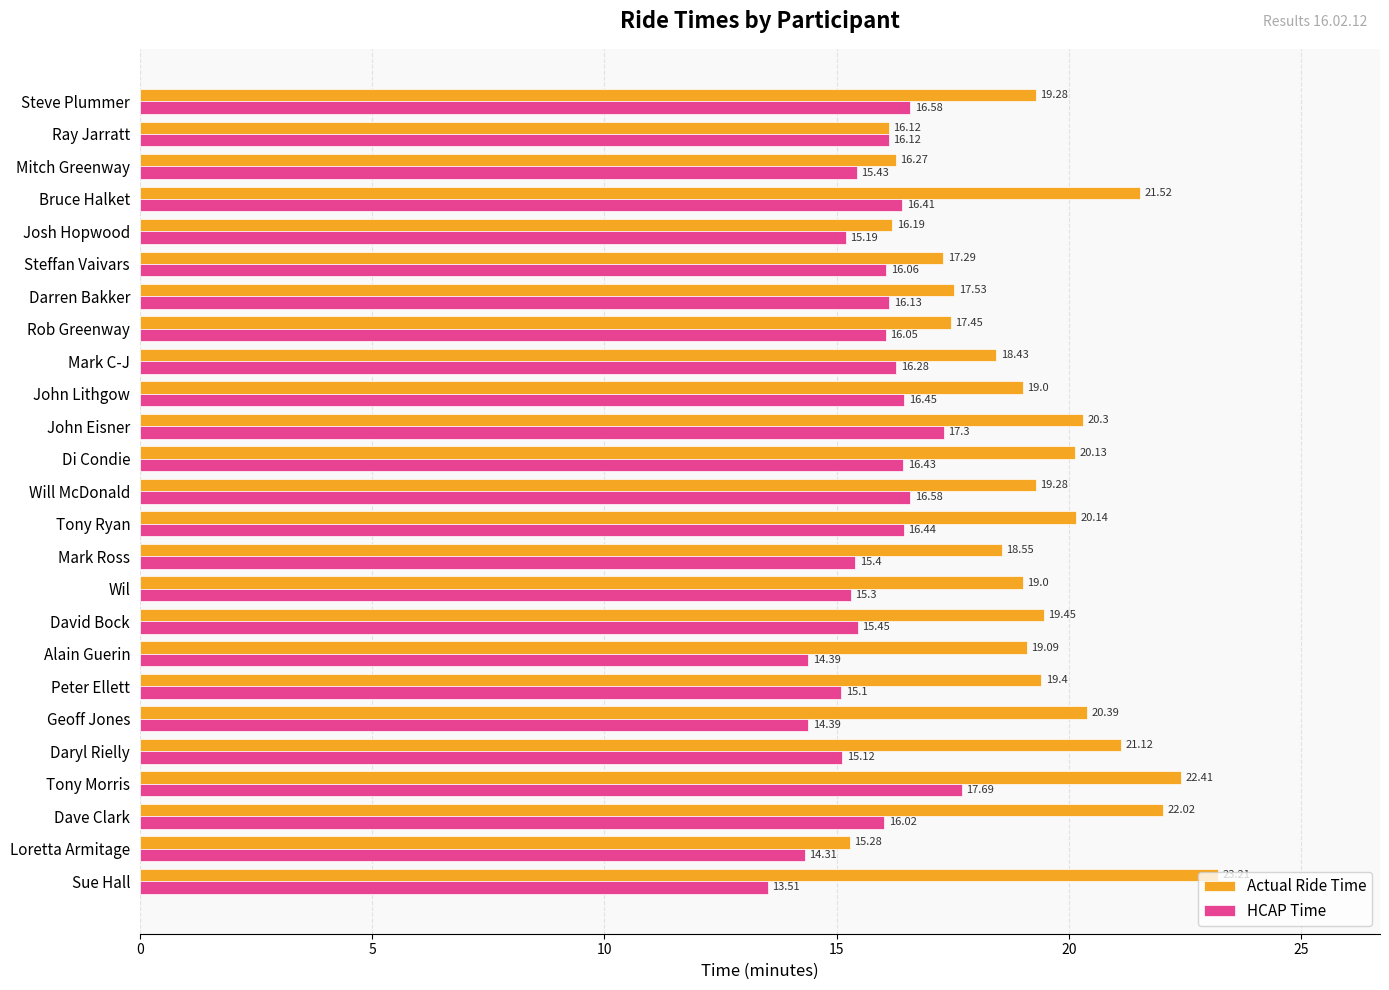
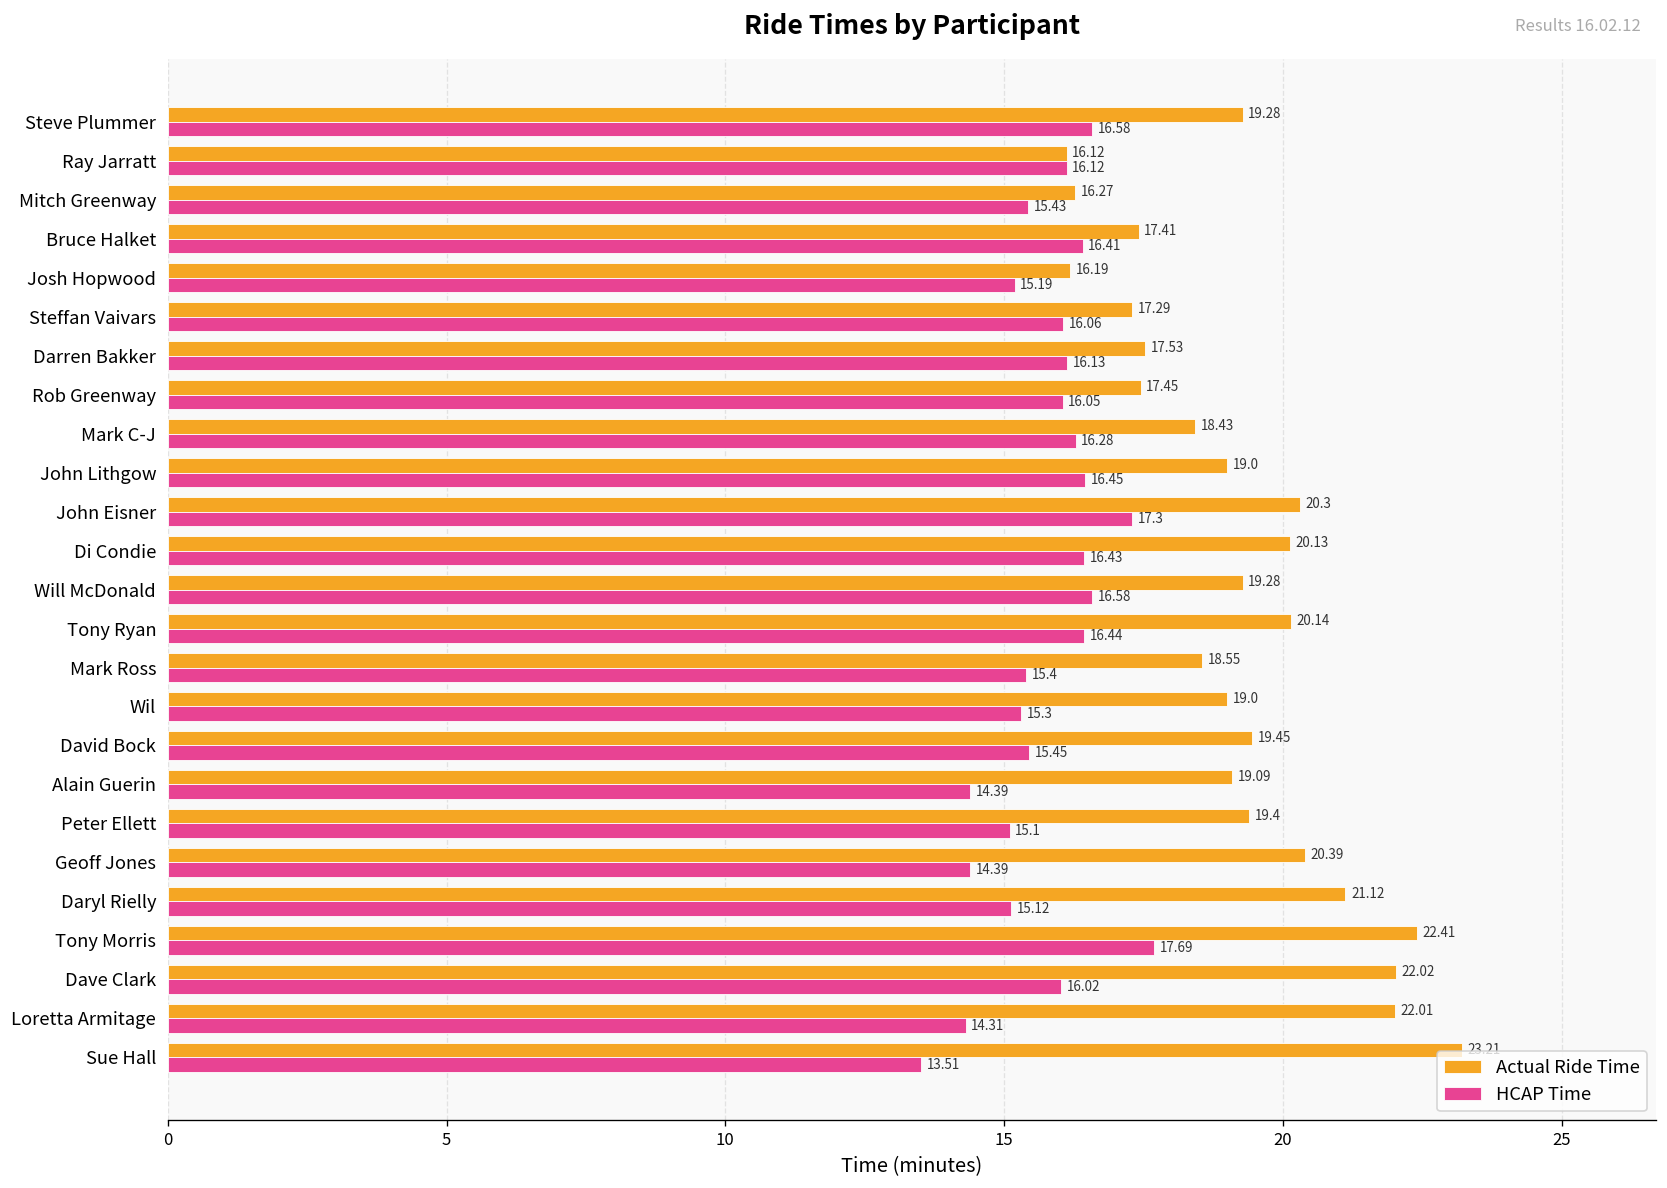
  {
    "Actual Ride Time": {
      "Steve Plummer": 19.28,
      "Ray Jarratt": 16.12,
      "Mitch Greenway": 16.27,
-     "Bruce Halket": 21.52,
+     "Bruce Halket": 17.41,
      "Josh Hopwood": 16.19,
      "Steffan Vaivars": 17.29,
      "Darren Bakker": 17.53,
      "Rob Greenway": 17.45,
      "Mark C-J": 18.43,
      "John Lithgow": 19.0,
      "John Eisner": 20.3,
      "Di Condie": 20.13,
      "Will McDonald": 19.28,
      "Tony Ryan": 20.14,
      "Mark Ross": 18.55,
      "Wil": 19.0,
      "David Bock": 19.45,
      "Alain Guerin": 19.09,
      "Peter Ellett": 19.4,
      "Geoff Jones": 20.39,
      "Daryl Rielly": 21.12,
      "Tony Morris": 22.41,
      "Dave Clark": 22.02,
-     "Loretta Armitage": 15.28
+     "Loretta Armitage": 22.01
    },
    "HCAP Time": {
      "Steve Plummer": 16.58,
      "Ray Jarratt": 16.12,
      "Mitch Greenway": 15.43,
      "Bruce Halket": 16.41,
      "Josh Hopwood": 15.19,
      "Steffan Vaivars": 16.06,
      "Darren Bakker": 16.13,
      "Rob Greenway": 16.05,
      "Mark C-J": 16.28,
      "John Lithgow": 16.45,
      "John Eisner": 17.3,
      "Di Condie": 16.43,
      "Will McDonald": 16.58,
      "Tony Ryan": 16.44,
      "Mark Ross": 15.4,
      "Wil": 15.3,
      "David Bock": 15.45,
      "Alain Guerin": 14.39,
      "Peter Ellett": 15.1,
      "Geoff Jones": 14.39,
      "Daryl Rielly": 15.12,
      "Tony Morris": 17.69,
      "Dave Clark": 16.02,
      "Loretta Armitage": 14.31,
      "Sue Hall": 13.51
    }
  }
